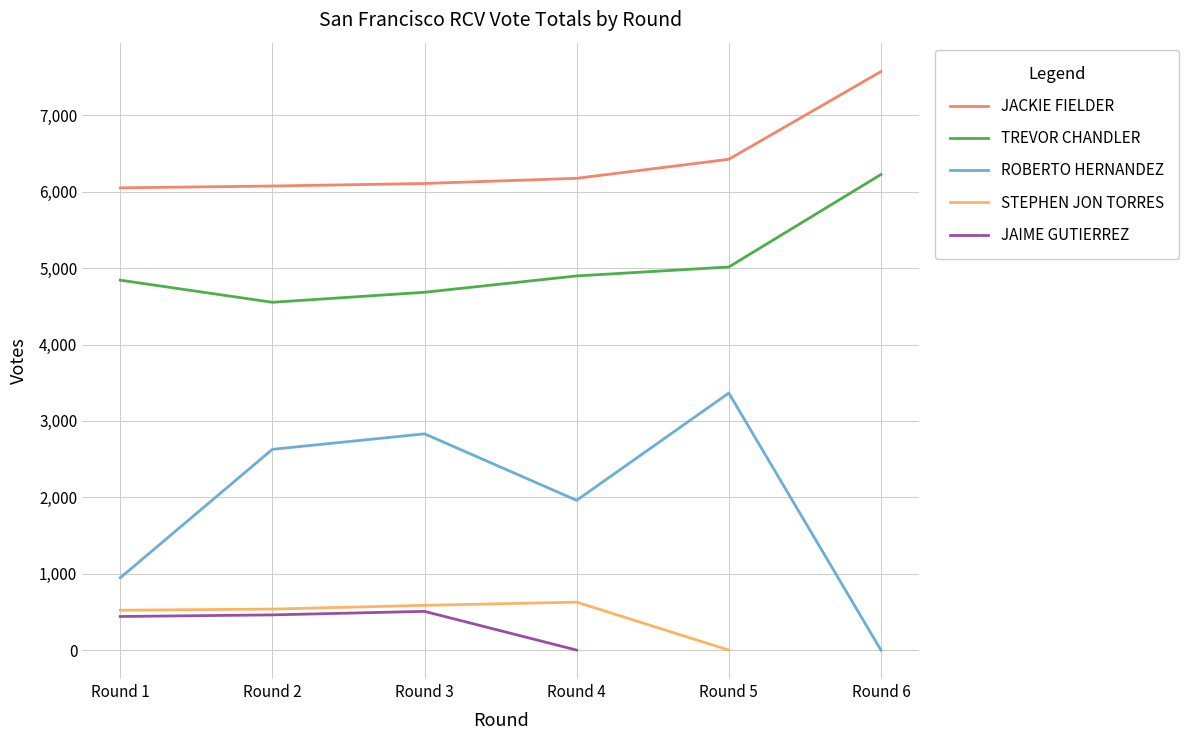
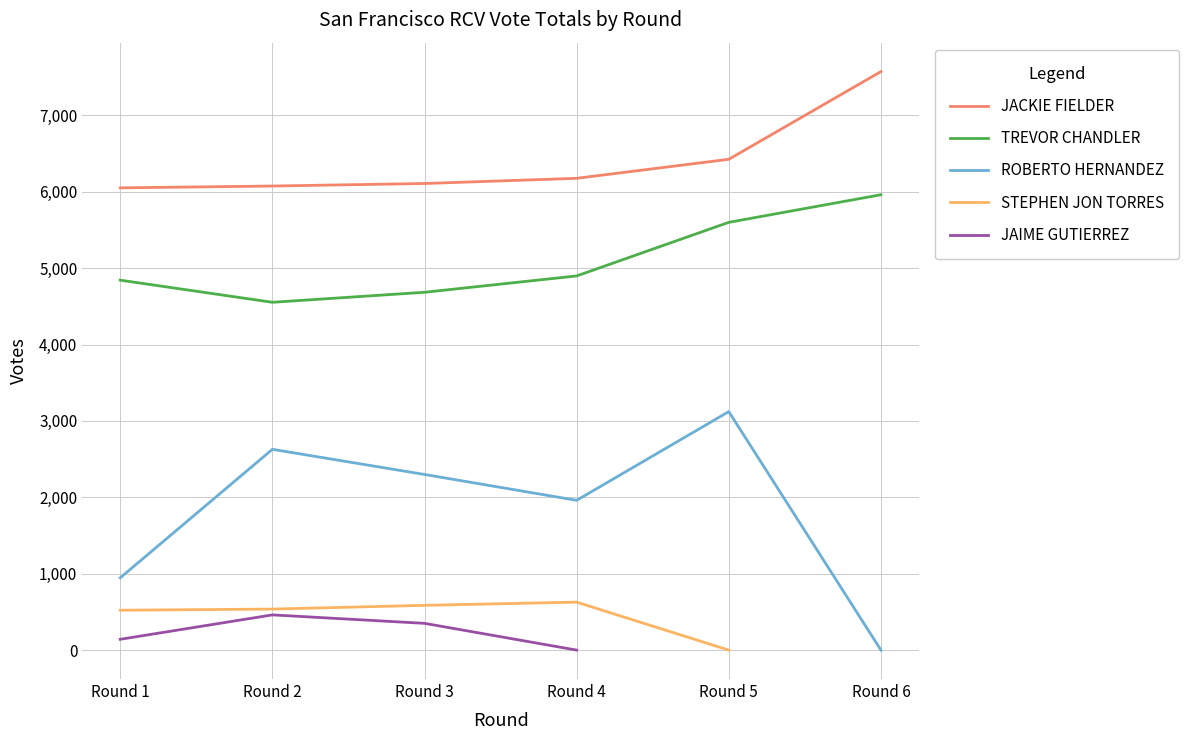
  {
    "TREVOR CHANDLER": {
      "Round 1": "4,800",
      "Round 2": "4,600",
      "Round 3": "4,700",
      "Round 4": "4,900",
-     "Round 5": "5,000",
-     "Round 6": "6,200"
+     "Round 5": "5,600",
+     "Round 6": "6,000"
    },
    "ROBERTO HERNANDEZ": {
      "Round 1": "900",
      "Round 2": "2,600",
-     "Round 3": "2,800",
+     "Round 3": "2,300",
      "Round 4": "2,000",
-     "Round 5": "3,400",
+     "Round 5": "3,100",
      "Round 6": "0"
    },
    "JAIME GUTIERREZ": {
-     "Round 1": "400",
+     "Round 1": "100",
      "Round 2": "500",
-     "Round 3": "500",
+     "Round 3": "400",
      "Round 4": "0"
    }
  }
